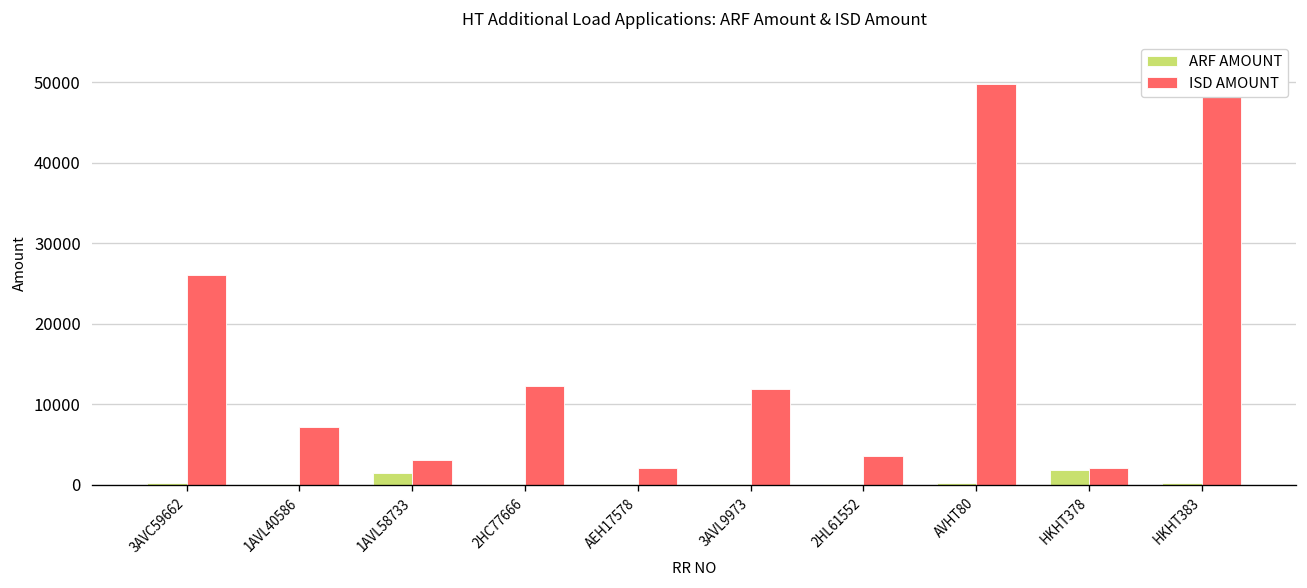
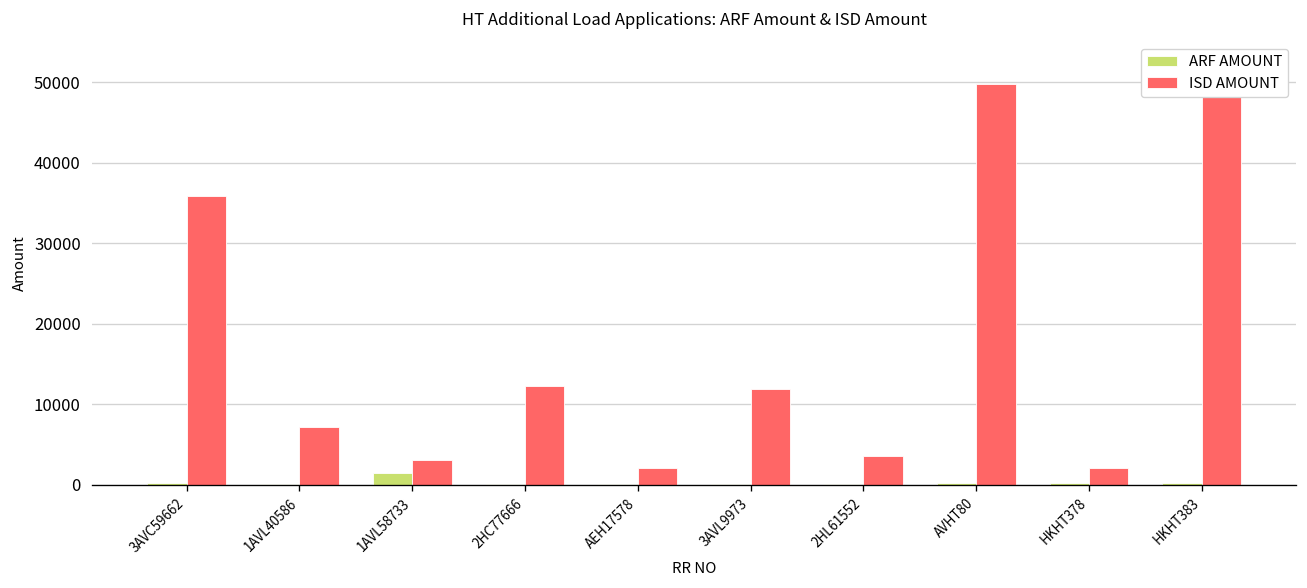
  {
    "ARF AMOUNT": {
      "1AVL58733": 1000,
-     "HKHT378": 2000
+     "HKHT378": 0
    },
    "ISD AMOUNT": {
-     "3AVC59662": 26000,
+     "3AVC59662": 36000,
      "1AVL40586": 7000,
      "1AVL58733": 3000,
      "2HC77666": 12000,
      "AEH17578": 2000,
      "3AVL9973": 12000,
      "2HL61552": 4000,
      "AVHT80": 50000,
      "HKHT378": 2000
    }
  }
